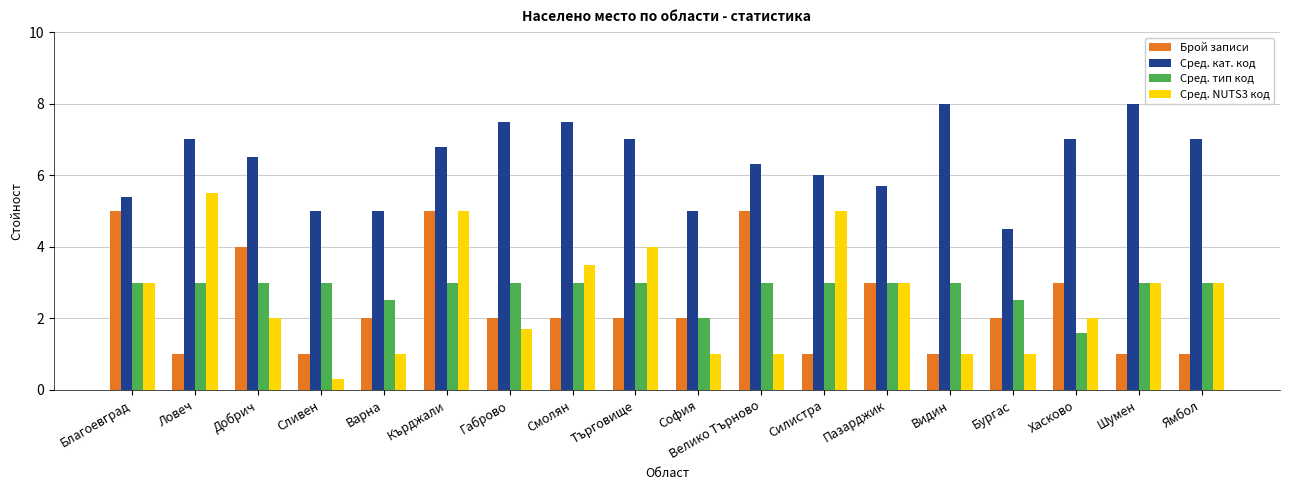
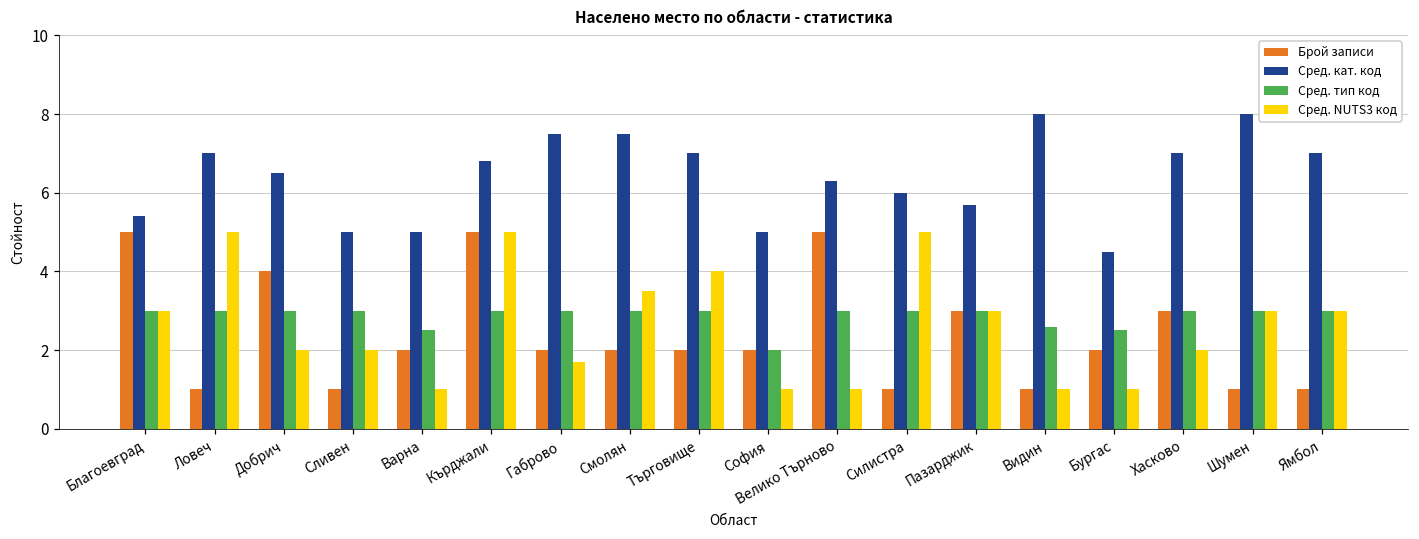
  {
    "Брой записи": {
      "Благоевград": 5.0,
      "Ловеч": 1.0,
      "Добрич": 4.0,
      "Сливен": 1.0,
      "Варна": 2.0,
      "Кърджали": 5.0,
      "Габрово": 2.0,
      "Смолян": 2.0,
      "Търговище": 2.0,
      "София": 2.0,
      "Велико Търново": 5.0,
      "Силистра": 1.0,
      "Пазарджик": 3.0,
      "Видин": 1.0,
      "Бургас": 2.0,
      "Хасково": 3.0,
      "Шумен": 1.0,
      "Ямбол": 1.0
    },
    "Сред. кат. код": {
      "Благоевград": 5.4,
      "Ловеч": 7.0,
      "Добрич": 6.5,
      "Сливен": 5.0,
      "Варна": 5.0,
      "Кърджали": 6.8,
      "Габрово": 7.5,
      "Смолян": 7.5,
      "Търговище": 7.0,
      "София": 5.0,
      "Велико Търново": 6.3,
      "Силистра": 6.0,
      "Пазарджик": 5.7,
      "Видин": 8.0,
      "Бургас": 4.5,
      "Хасково": 7.0,
      "Шумен": 8.0,
      "Ямбол": 7.0
    },
    "Сред. тип код": {
      "Благоевград": 3.0,
      "Ловеч": 3.0,
      "Добрич": 3.0,
      "Сливен": 3.0,
      "Варна": 2.5,
      "Кърджали": 3.0,
      "Габрово": 3.0,
      "Смолян": 3.0,
      "Търговище": 3.0,
      "София": 2.0,
      "Велико Търново": 3.0,
      "Силистра": 3.0,
      "Пазарджик": 3.0,
-     "Видин": 3.0,
+     "Видин": 2.6,
      "Бургас": 2.5,
-     "Хасково": 1.6,
+     "Хасково": 3.0,
      "Шумен": 3.0,
      "Ямбол": 3.0
    },
    "Сред. NUTS3 код": {
      "Благоевград": 3.0,
-     "Ловеч": 5.5,
+     "Ловеч": 5.0,
      "Добрич": 2.0,
-     "Сливен": 0.3,
+     "Сливен": 2.0,
      "Варна": 1.0,
      "Кърджали": 5.0,
      "Габрово": 1.7,
      "Смолян": 3.5,
      "Търговище": 4.0,
      "София": 1.0,
      "Велико Търново": 1.0,
      "Силистра": 5.0,
      "Пазарджик": 3.0,
      "Видин": 1.0,
      "Бургас": 1.0,
      "Хасково": 2.0,
      "Шумен": 3.0,
      "Ямбол": 3.0
    }
  }
